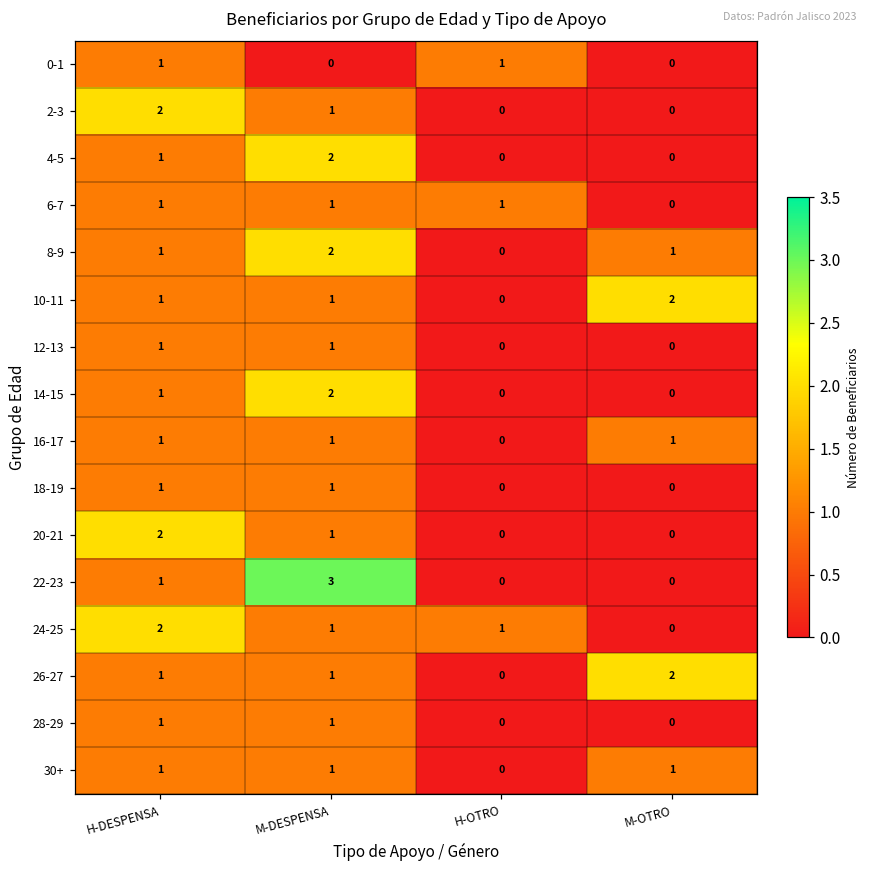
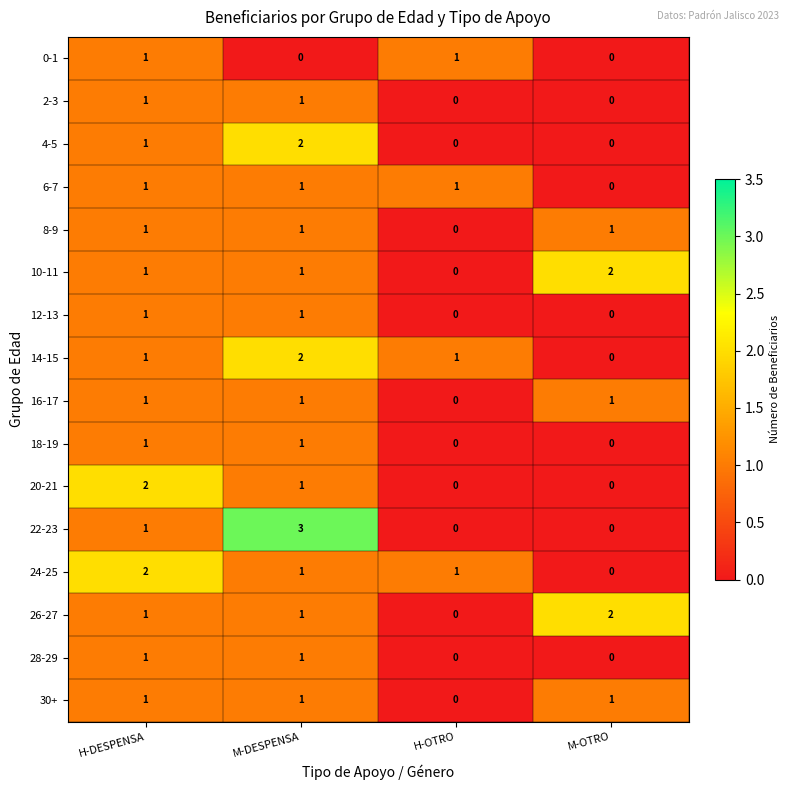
  {
    "0-1": {
      "H-DESPENSA": 1,
      "M-DESPENSA": 0,
      "H-OTRO": 1,
      "M-OTRO": 0
    },
    "2-3": {
-     "H-DESPENSA": 2,
+     "H-DESPENSA": 1,
      "M-DESPENSA": 1,
      "H-OTRO": 0,
      "M-OTRO": 0
    },
    "4-5": {
      "H-DESPENSA": 1,
      "M-DESPENSA": 2,
      "H-OTRO": 0,
      "M-OTRO": 0
    },
    "6-7": {
      "H-DESPENSA": 1,
      "M-DESPENSA": 1,
      "H-OTRO": 1,
      "M-OTRO": 0
    },
    "8-9": {
      "H-DESPENSA": 1,
-     "M-DESPENSA": 2,
+     "M-DESPENSA": 1,
      "H-OTRO": 0,
      "M-OTRO": 1
    },
    "10-11": {
      "H-DESPENSA": 1,
      "M-DESPENSA": 1,
      "H-OTRO": 0,
      "M-OTRO": 2
    },
    "12-13": {
      "H-DESPENSA": 1,
      "M-DESPENSA": 1,
      "H-OTRO": 0,
      "M-OTRO": 0
    },
    "14-15": {
      "H-DESPENSA": 1,
      "M-DESPENSA": 2,
-     "H-OTRO": 0,
+     "H-OTRO": 1,
      "M-OTRO": 0
    },
    "16-17": {
      "H-DESPENSA": 1,
      "M-DESPENSA": 1,
      "H-OTRO": 0,
      "M-OTRO": 1
    },
    "18-19": {
      "H-DESPENSA": 1,
      "M-DESPENSA": 1,
      "H-OTRO": 0,
      "M-OTRO": 0
    },
    "20-21": {
      "H-DESPENSA": 2,
      "M-DESPENSA": 1,
      "H-OTRO": 0,
      "M-OTRO": 0
    },
    "22-23": {
      "H-DESPENSA": 1,
      "M-DESPENSA": 3,
      "H-OTRO": 0,
      "M-OTRO": 0
    },
    "24-25": {
      "H-DESPENSA": 2,
      "M-DESPENSA": 1,
      "H-OTRO": 1,
      "M-OTRO": 0
    },
    "26-27": {
      "H-DESPENSA": 1,
      "M-DESPENSA": 1,
      "H-OTRO": 0,
      "M-OTRO": 2
    },
    "28-29": {
      "H-DESPENSA": 1,
      "M-DESPENSA": 1,
      "H-OTRO": 0,
      "M-OTRO": 0
    },
    "30+": {
      "H-DESPENSA": 1,
      "M-DESPENSA": 1,
      "H-OTRO": 0,
      "M-OTRO": 1
    }
  }
